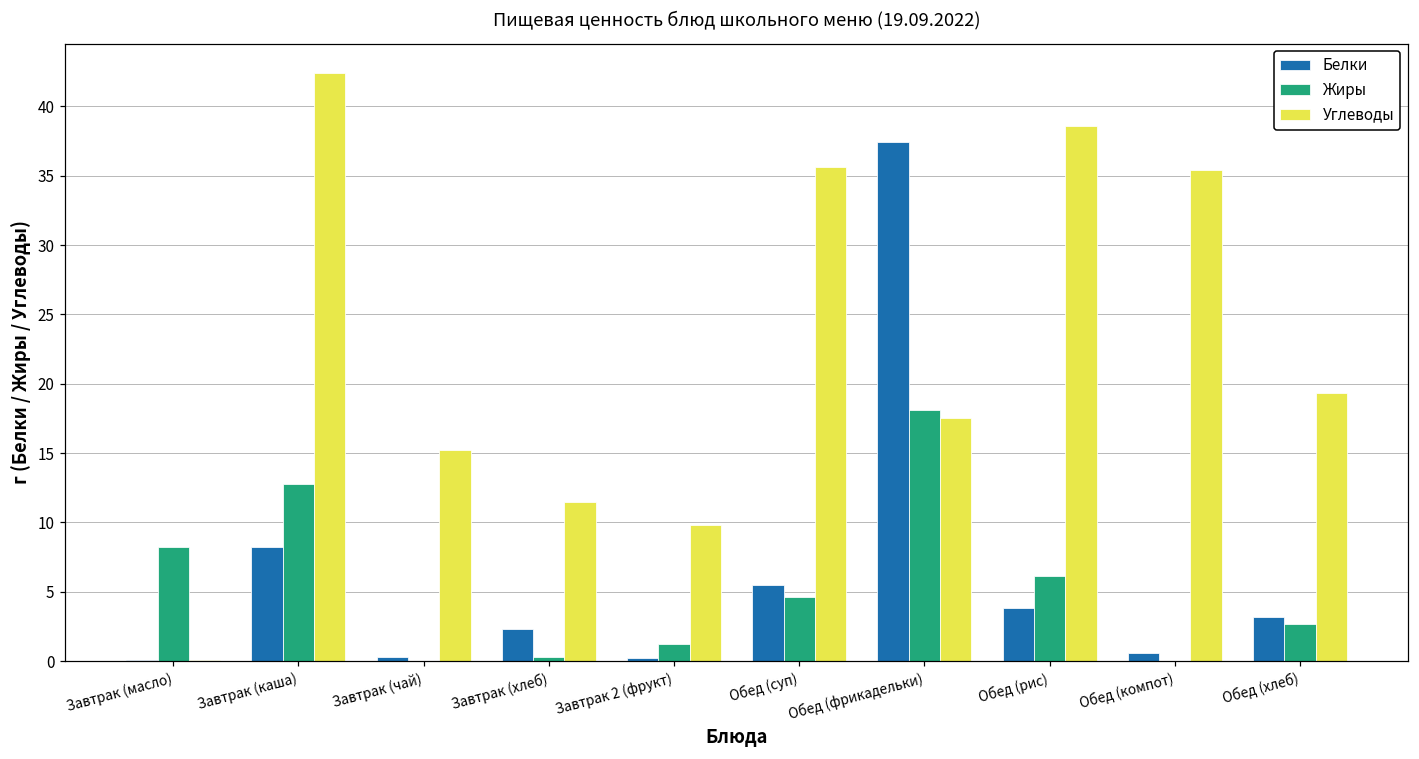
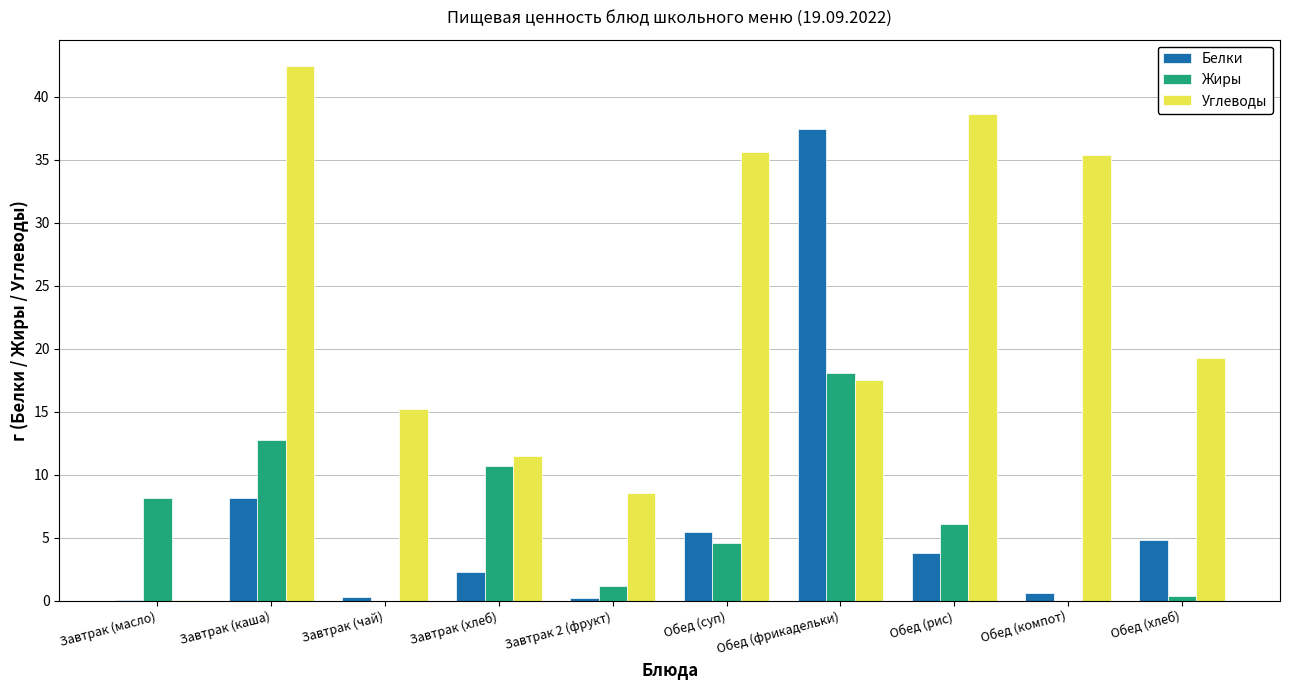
  {
    "Белки": {
      "Завтрак (каша)": 8.2,
      "Завтрак (чай)": 0.3,
      "Завтрак (хлеб)": 2.3,
      "Завтрак 2 (фрукт)": 0.2,
      "Обед (суп)": 5.5,
      "Обед (фрикадельки)": 37.4,
      "Обед (рис)": 3.8,
      "Обед (компот)": 0.6,
-     "Обед (хлеб)": 3.2
+     "Обед (хлеб)": 4.8
    },
    "Жиры": {
      "Завтрак (масло)": 8.2,
      "Завтрак (каша)": 12.8,
      "Завтрак (чай)": 0.0,
-     "Завтрак (хлеб)": 0.3,
+     "Завтрак (хлеб)": 10.7,
      "Завтрак 2 (фрукт)": 1.2,
      "Обед (суп)": 4.6,
      "Обед (фрикадельки)": 18.1,
      "Обед (рис)": 6.1,
      "Обед (компот)": 0.0,
-     "Обед (хлеб)": 2.7
+     "Обед (хлеб)": 0.4
    },
    "Углеводы": {
      "Завтрак (каша)": 42.4,
      "Завтрак (чай)": 15.2,
      "Завтрак (хлеб)": 11.5,
-     "Завтрак 2 (фрукт)": 9.8,
+     "Завтрак 2 (фрукт)": 8.6,
      "Обед (суп)": 35.6,
      "Обед (фрикадельки)": 17.5,
      "Обед (рис)": 38.6,
      "Обед (компот)": 35.4,
      "Обед (хлеб)": 19.3
    }
  }
